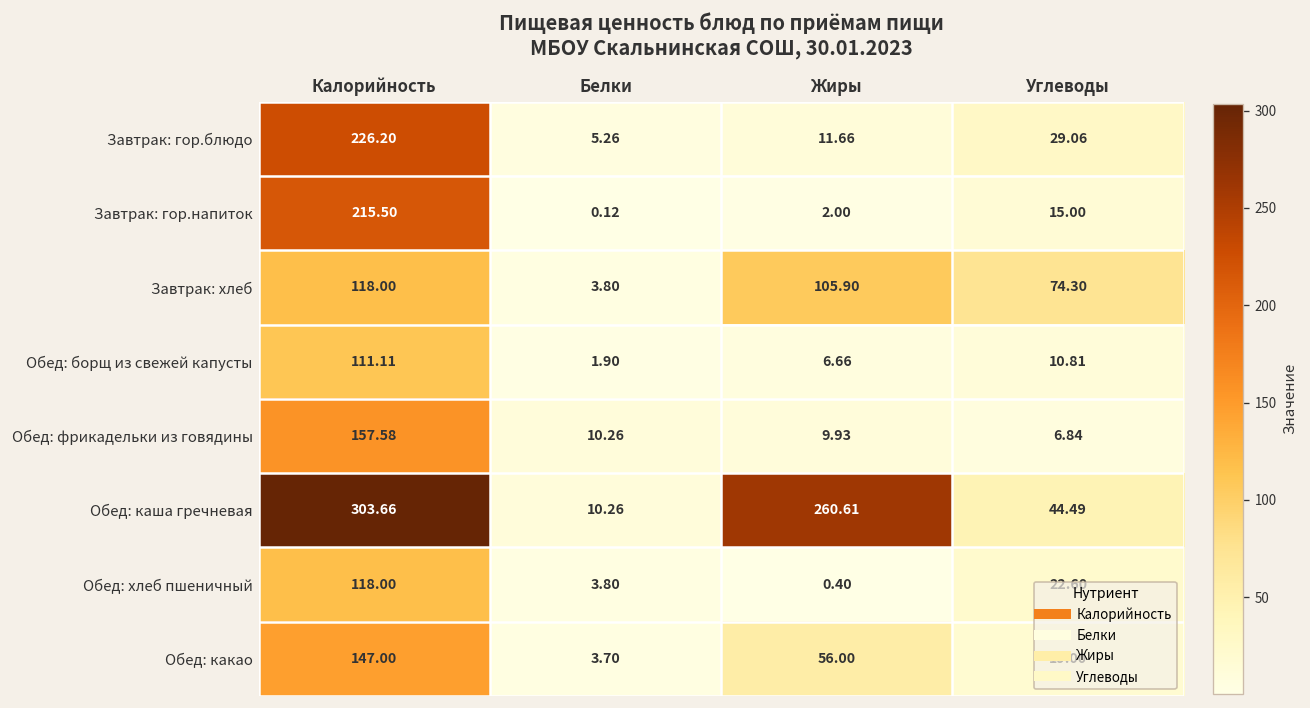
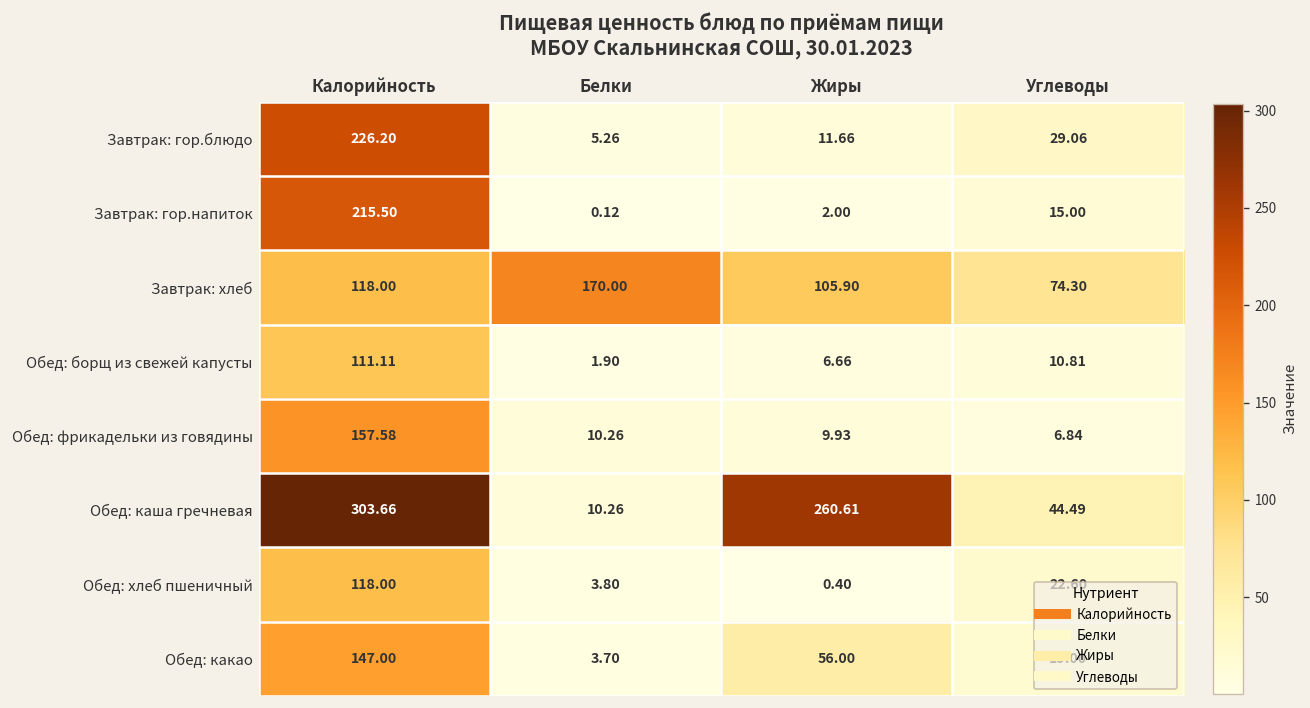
  {
    "Завтрак: гор.блюдо": {
      "Калорийность": 226.20,
      "Белки": 5.26,
      "Жиры": 11.66,
      "Углеводы": 29.06
    },
    "Завтрак: гор.напиток": {
      "Калорийность": 215.50,
      "Белки": 0.12,
      "Жиры": 2.00,
      "Углеводы": 15.00
    },
    "Завтрак: хлеб": {
      "Калорийность": 118.00,
-     "Белки": 3.80,
+     "Белки": 170.00,
      "Жиры": 105.90,
      "Углеводы": 74.30
    },
    "Обед: борщ из свежей капусты": {
      "Калорийность": 111.11,
      "Белки": 1.90,
      "Жиры": 6.66,
      "Углеводы": 10.81
    },
    "Обед: фрикадельки из говядины": {
      "Калорийность": 157.58,
      "Белки": 10.26,
      "Жиры": 9.93,
      "Углеводы": 6.84
    },
    "Обед: каша гречневая": {
      "Калорийность": 303.66,
      "Белки": 10.26,
      "Жиры": 260.61,
      "Углеводы": 44.49
    },
    "Обед: хлеб пшеничный": {
      "Калорийность": 118.00,
      "Белки": 3.80,
      "Жиры": 0.40
    },
    "Обед: какао": {
      "Калорийность": 147.00,
      "Белки": 3.70,
      "Жиры": 56.00
    }
  }
